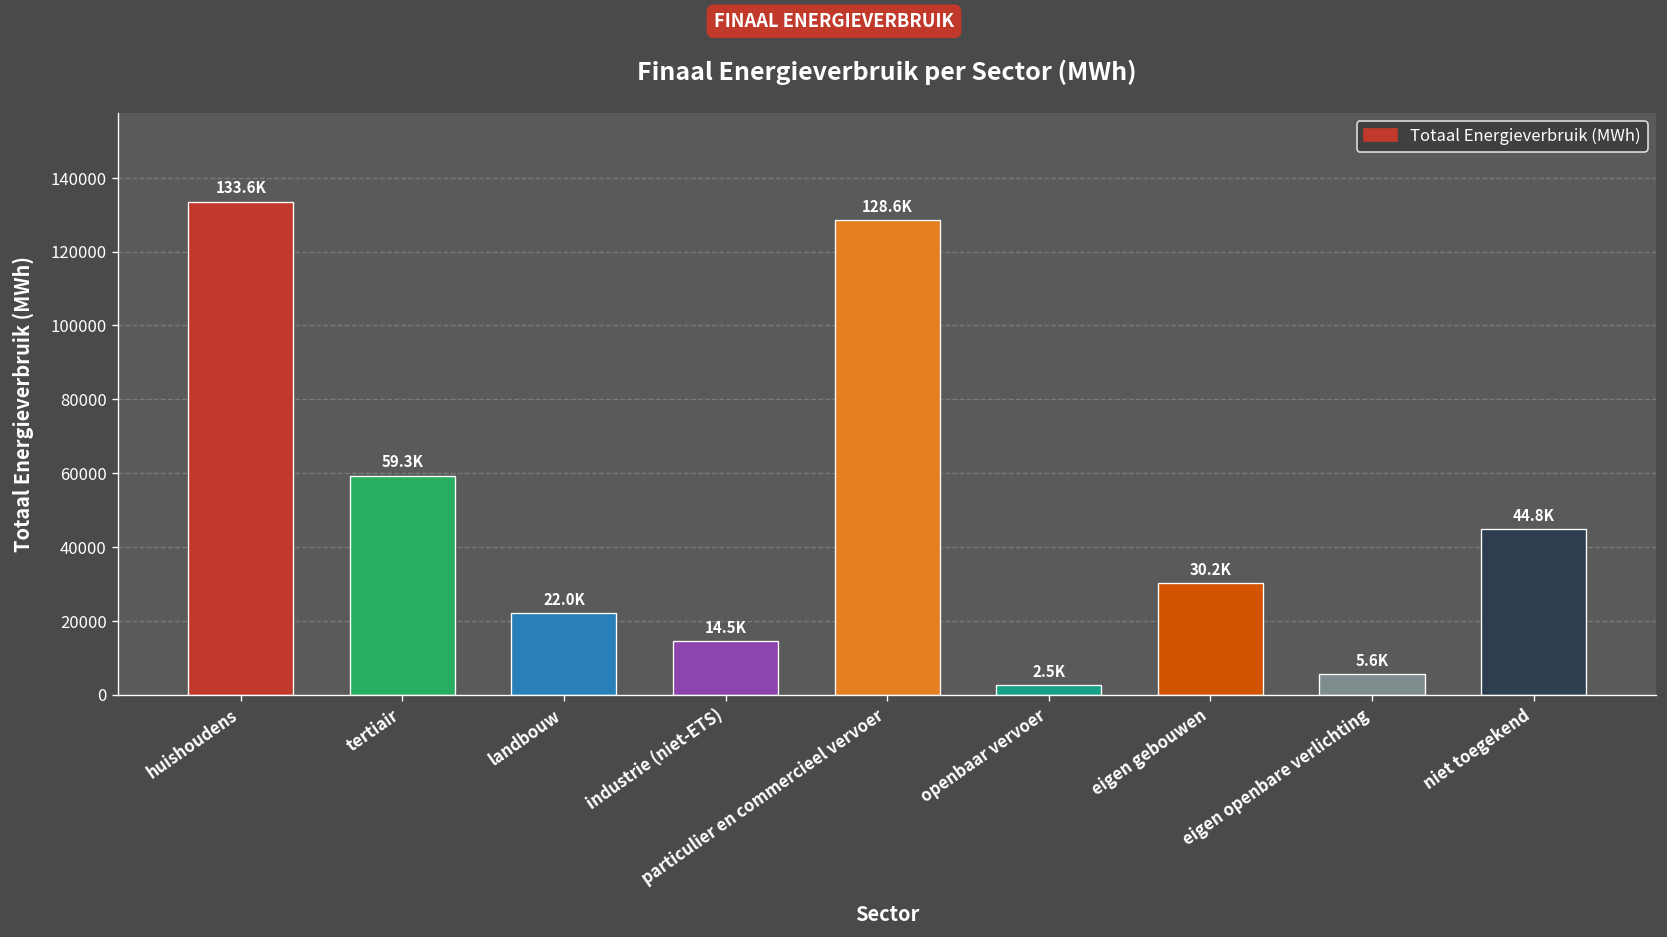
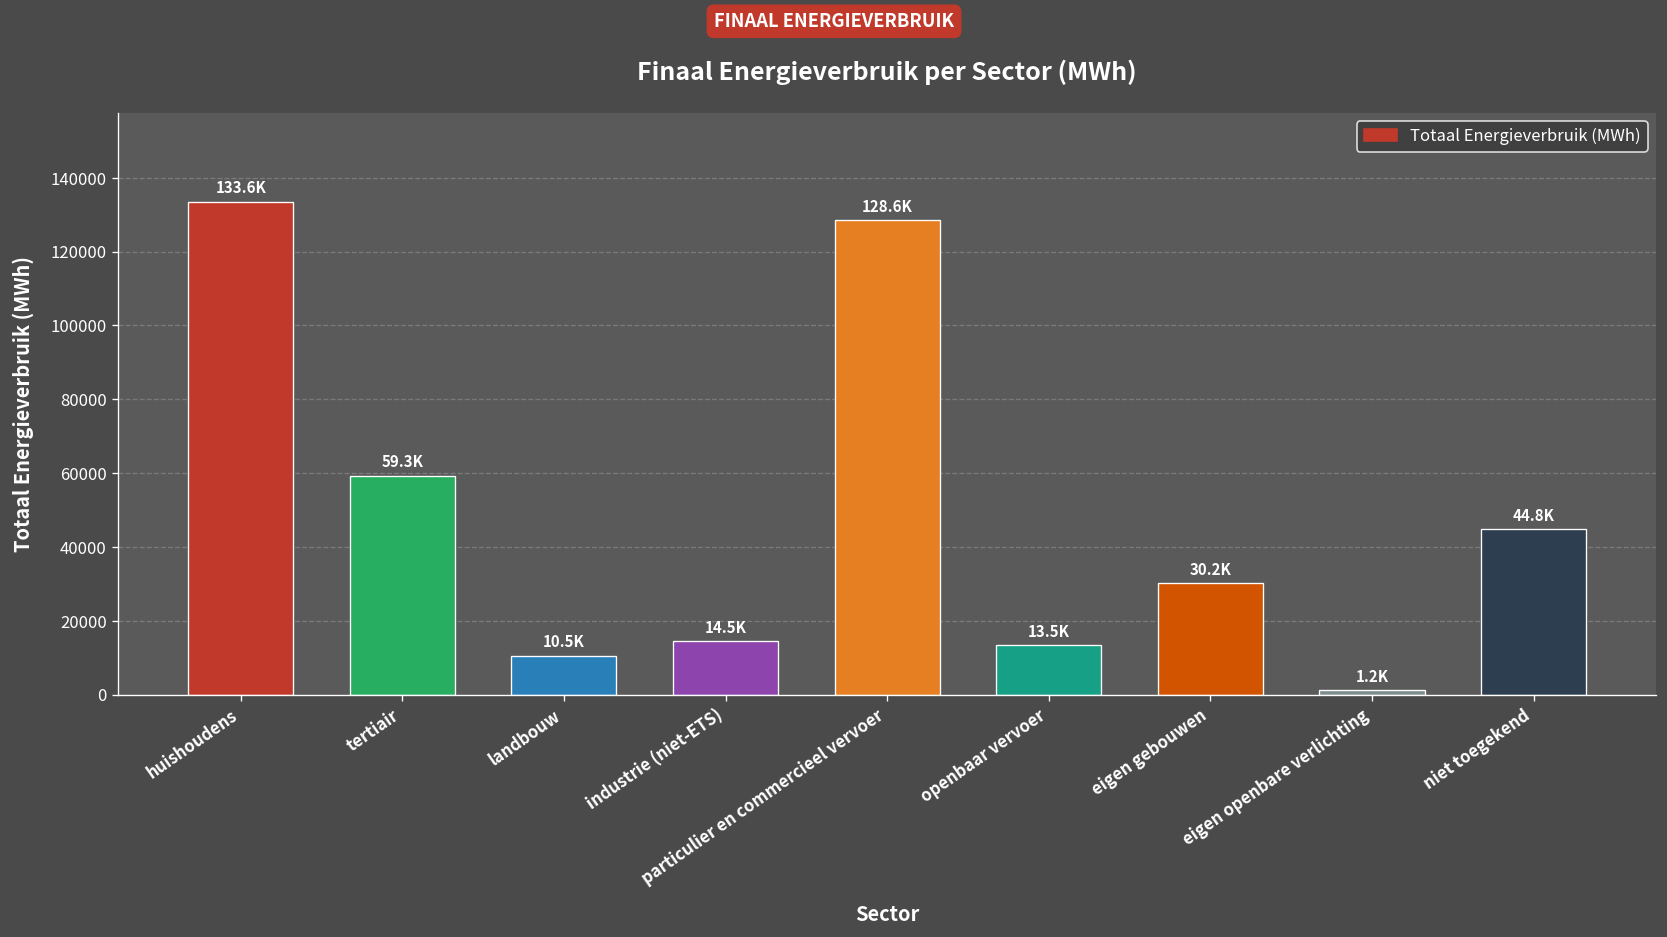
  {
    "huishoudens": "133.6K",
    "tertiair": "59.3K",
-   "landbouw": "22.0K",
+   "landbouw": "10.5K",
    "industrie (niet-ETS)": "14.5K",
    "particulier en commercieel vervoer": "128.6K",
-   "openbaar vervoer": "2.5K",
+   "openbaar vervoer": "13.5K",
    "eigen gebouwen": "30.2K",
-   "eigen openbare verlichting": "5.6K",
+   "eigen openbare verlichting": "1.2K",
    "niet toegekend": "44.8K"
  }
